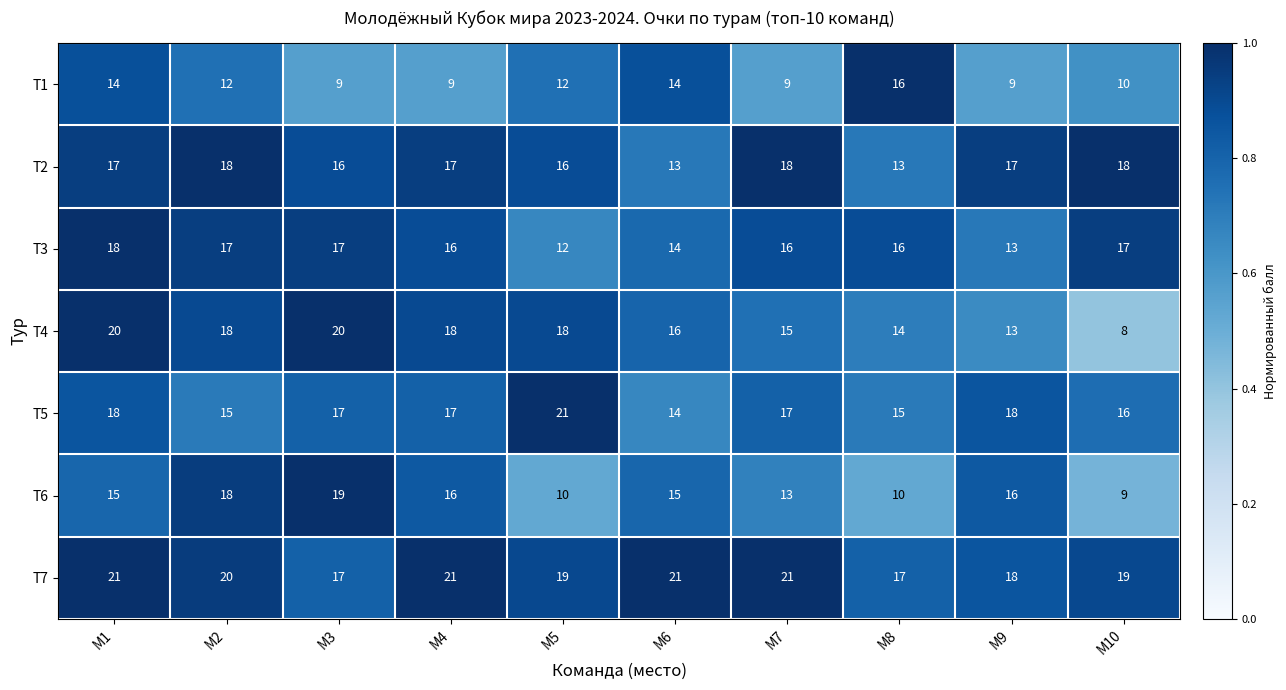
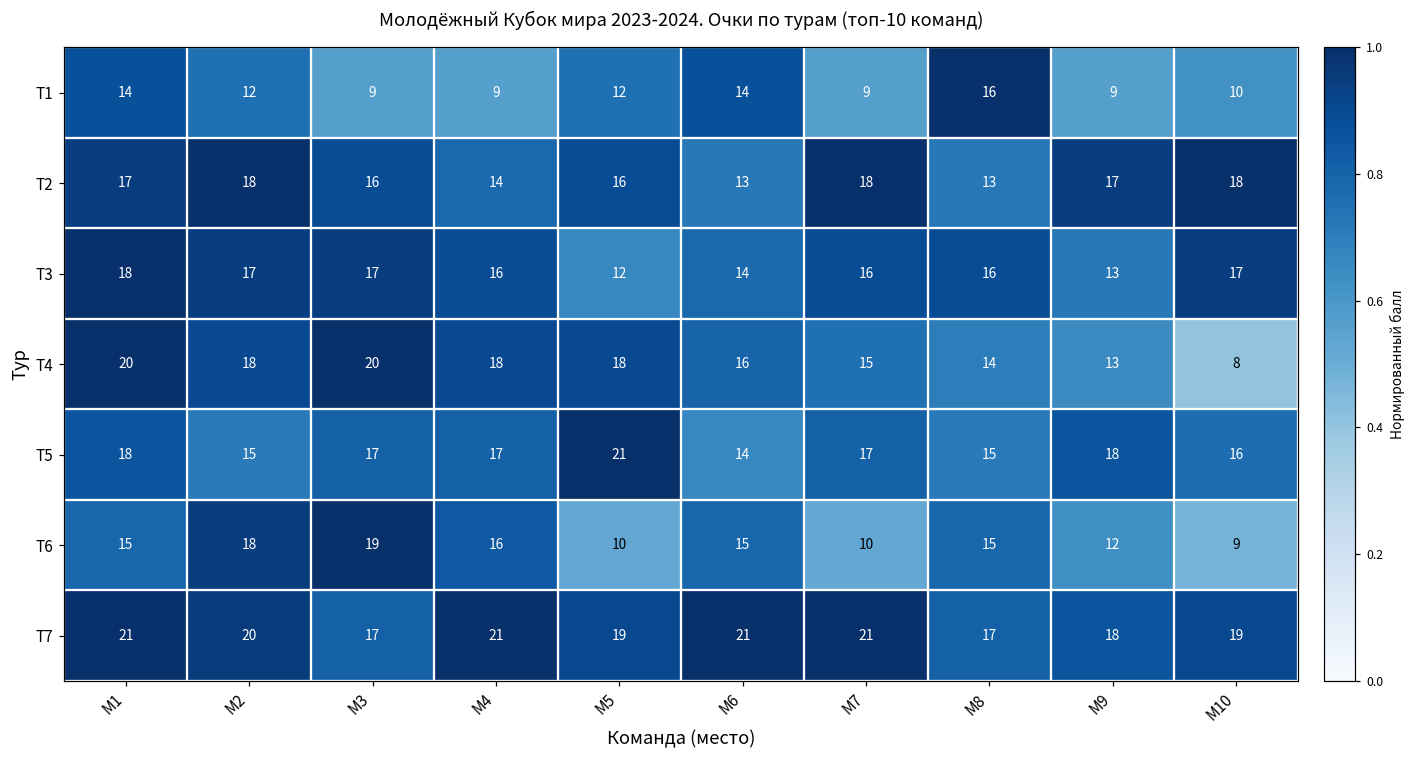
  {
    "T1": {
      "М1": 14,
      "М2": 12,
      "М3": 9,
      "М4": 9,
      "М5": 12,
      "М6": 14,
      "М7": 9,
      "М8": 16,
      "М9": 9,
      "М10": 10
    },
    "T2": {
      "М1": 17,
      "М2": 18,
      "М3": 16,
-     "М4": 17,
+     "М4": 14,
      "М5": 16,
      "М6": 13,
      "М7": 18,
      "М8": 13,
      "М9": 17,
      "М10": 18
    },
    "T3": {
      "М1": 18,
      "М2": 17,
      "М3": 17,
      "М4": 16,
      "М5": 12,
      "М6": 14,
      "М7": 16,
      "М8": 16,
      "М9": 13,
      "М10": 17
    },
    "T4": {
      "М1": 20,
      "М2": 18,
      "М3": 20,
      "М4": 18,
      "М5": 18,
      "М6": 16,
      "М7": 15,
      "М8": 14,
      "М9": 13,
      "М10": 8
    },
    "T5": {
      "М1": 18,
      "М2": 15,
      "М3": 17,
      "М4": 17,
      "М5": 21,
      "М6": 14,
      "М7": 17,
      "М8": 15,
      "М9": 18,
      "М10": 16
    },
    "T6": {
      "М1": 15,
      "М2": 18,
      "М3": 19,
      "М4": 16,
      "М5": 10,
      "М6": 15,
-     "М7": 13,
-     "М8": 10,
-     "М9": 16,
+     "М7": 10,
+     "М8": 15,
+     "М9": 12,
      "М10": 9
    },
    "T7": {
      "М1": 21,
      "М2": 20,
      "М3": 17,
      "М4": 21,
      "М5": 19,
      "М6": 21,
      "М7": 21,
      "М8": 17,
      "М9": 18,
      "М10": 19
    }
  }
